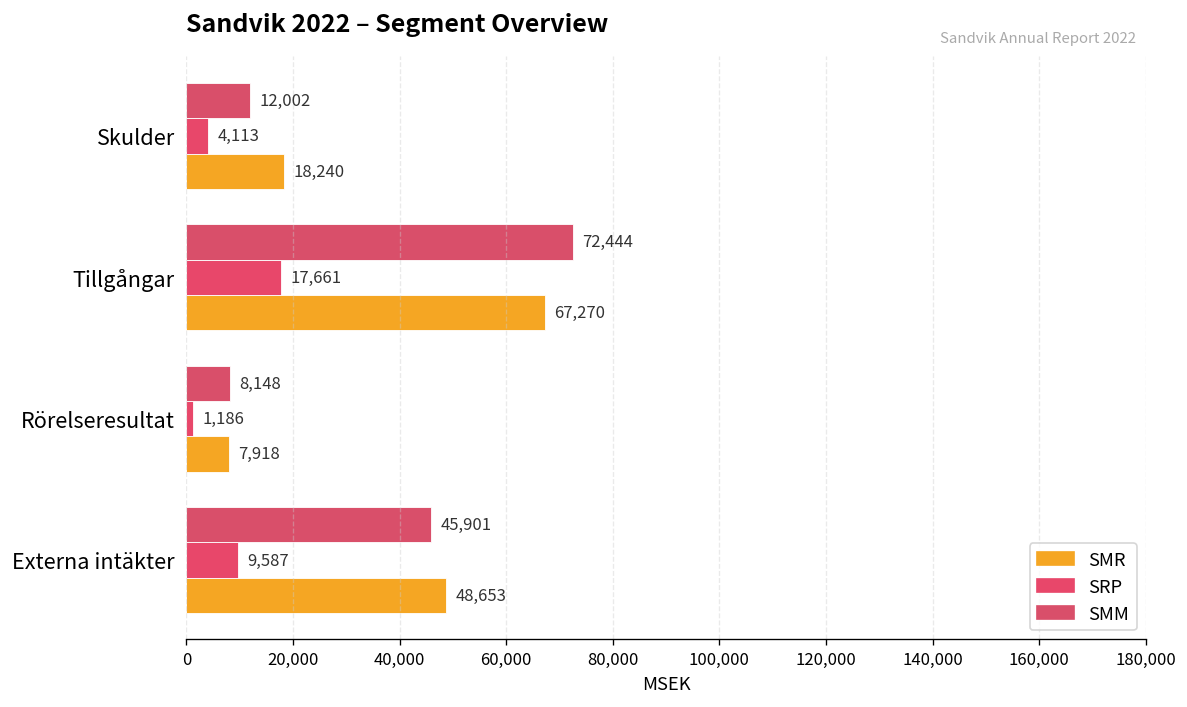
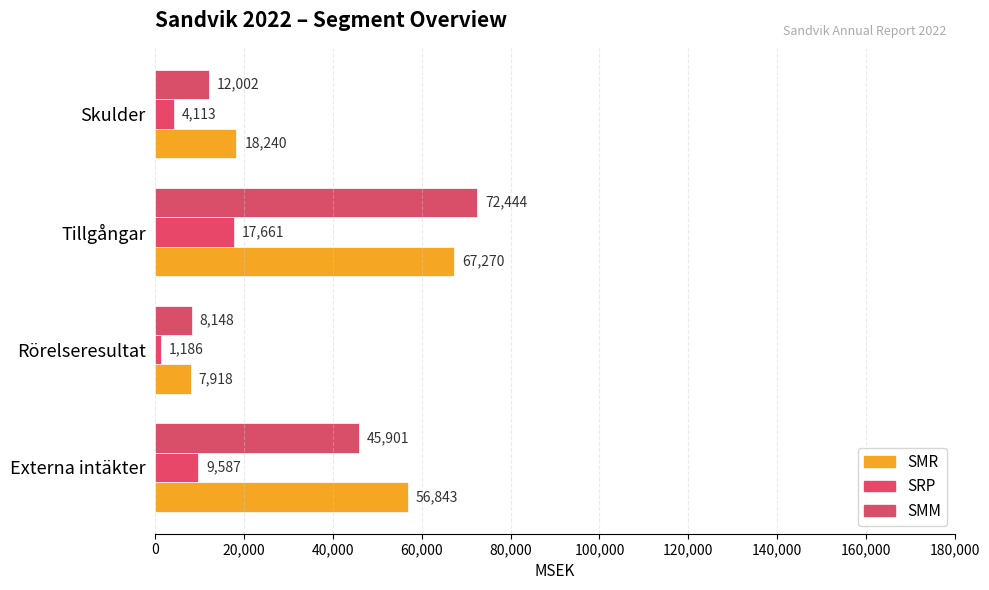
  {
    "SMR": {
      "Skulder": "18,240",
      "Tillgångar": "67,270",
      "Rörelseresultat": "7,918",
-     "Externa intäkter": "48,653"
+     "Externa intäkter": "56,843"
    }
  }
